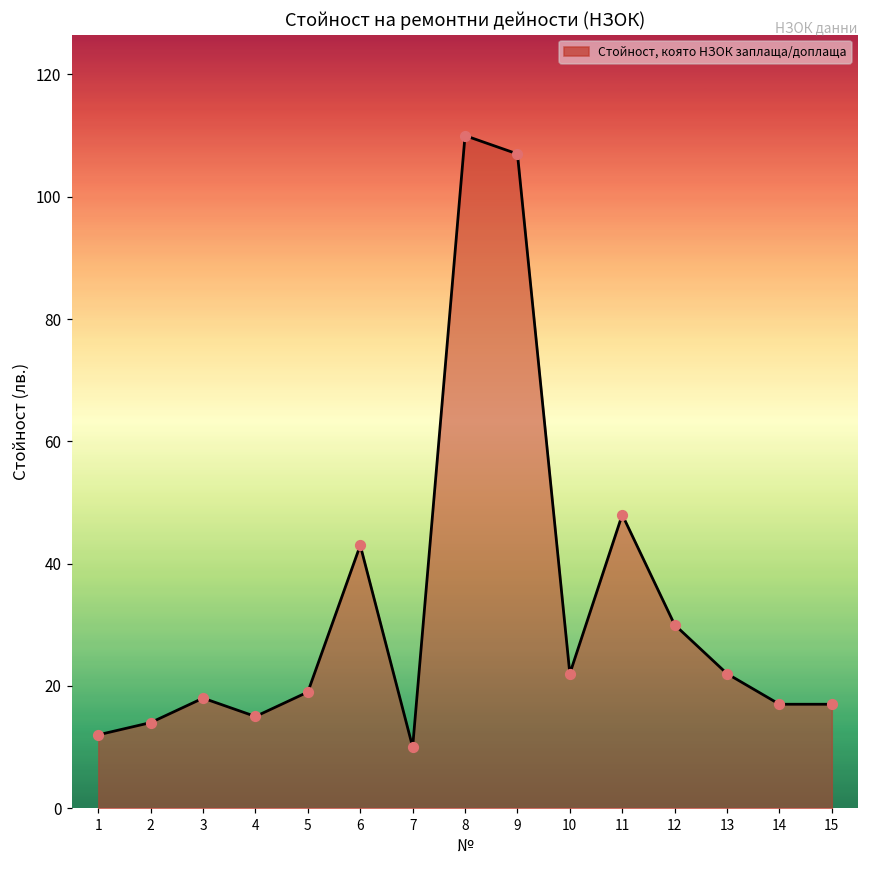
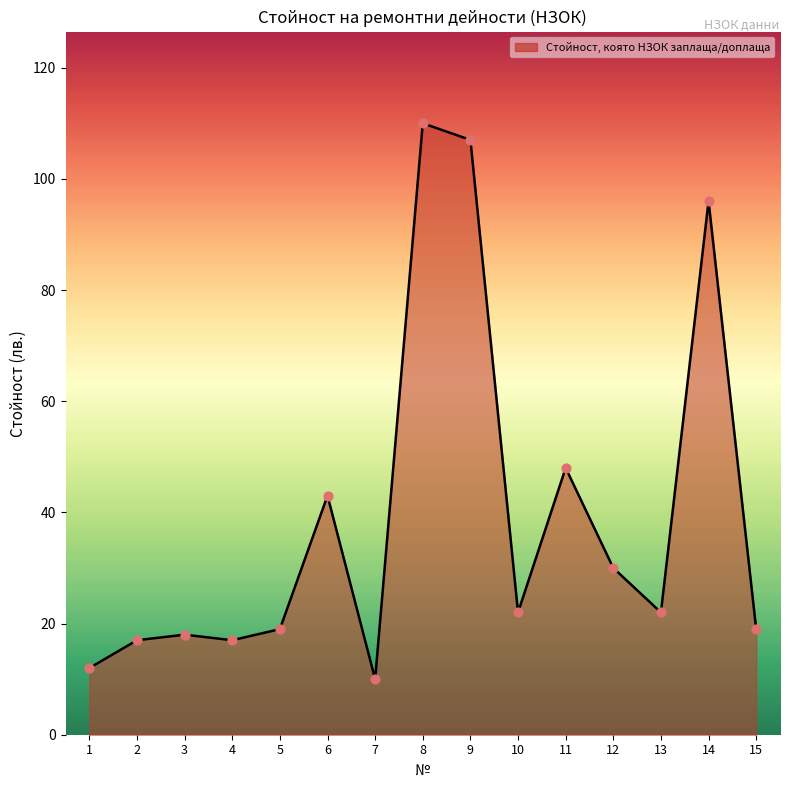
  {
    "1": 12,
-   "2": 14,
+   "2": 17,
    "3": 18,
-   "4": 15,
+   "4": 17,
    "5": 19,
    "6": 43,
    "7": 10,
    "8": 110,
    "9": 107,
    "10": 22,
    "11": 48,
    "12": 30,
    "13": 22,
-   "14": 17,
-   "15": 17
+   "14": 96,
+   "15": 19
  }
